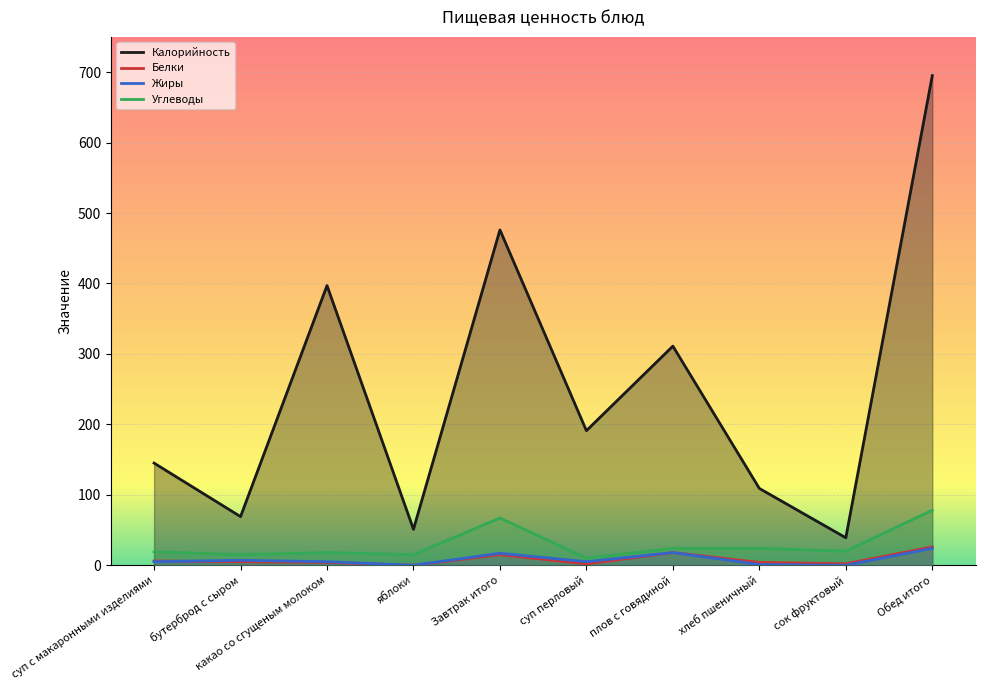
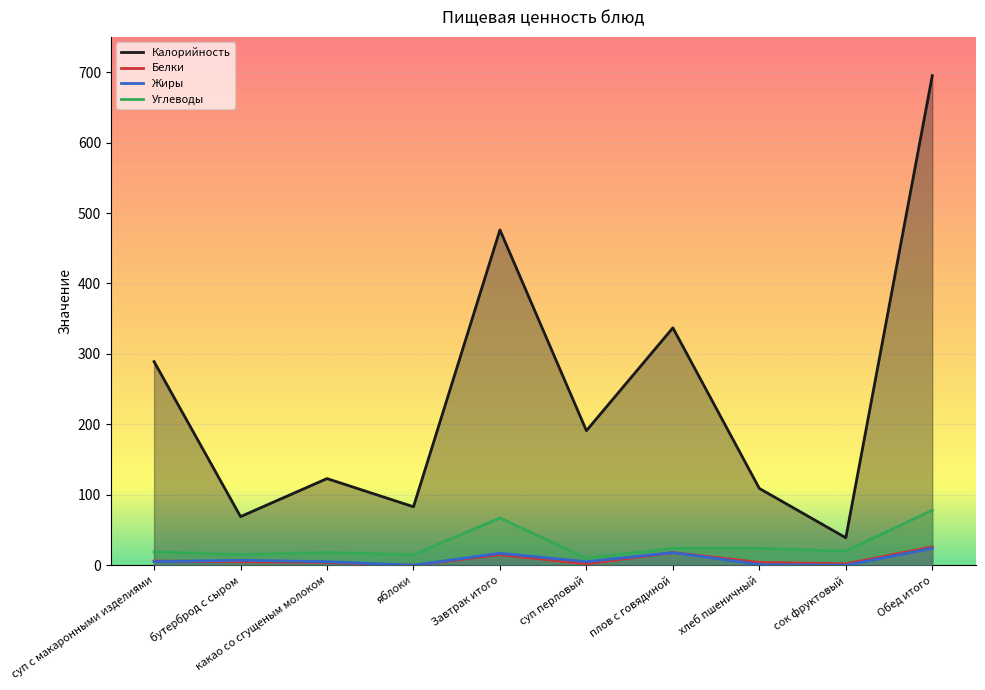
  {
    "Калорийность": {
-     "суп с макаронными изделиями": 150,
+     "суп с макаронными изделиями": 290,
      "бутерброд с сыром": 70,
-     "какао со сгущеным молоком": 400,
-     "яблоки": 50,
+     "какао со сгущеным молоком": 120,
+     "яблоки": 80,
      "Завтрак итого": 480,
      "суп перловый": 190,
-     "плов с говядиной": 310,
+     "плов с говядиной": 340,
      "хлеб пшеничный": 110,
      "сок фруктовый": 40,
      "Обед итого": 700
    }
  }
